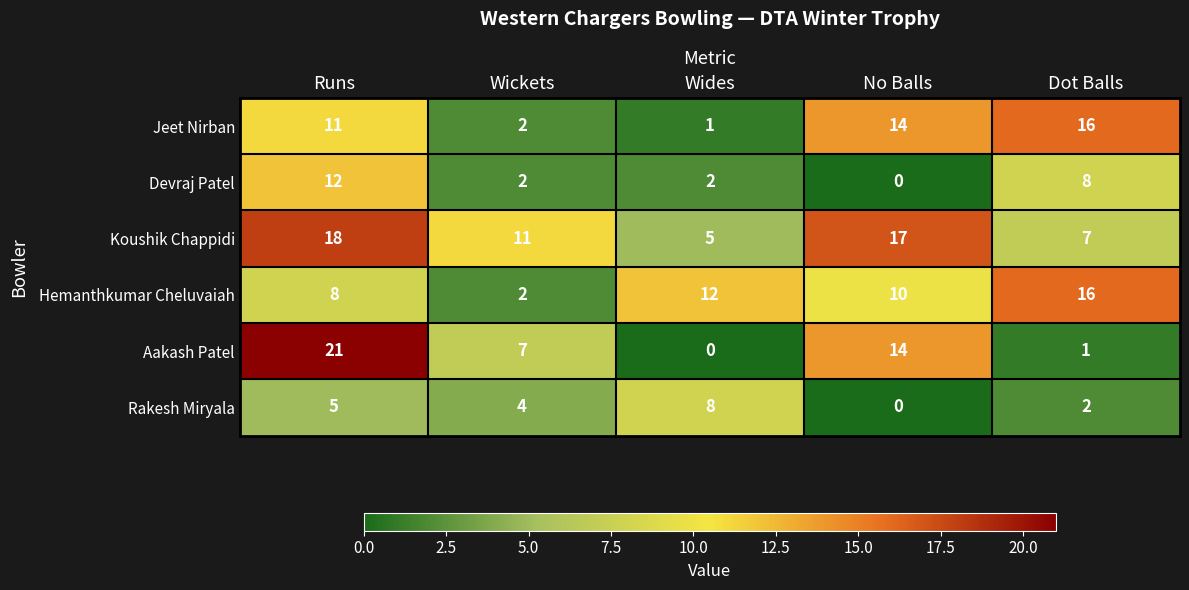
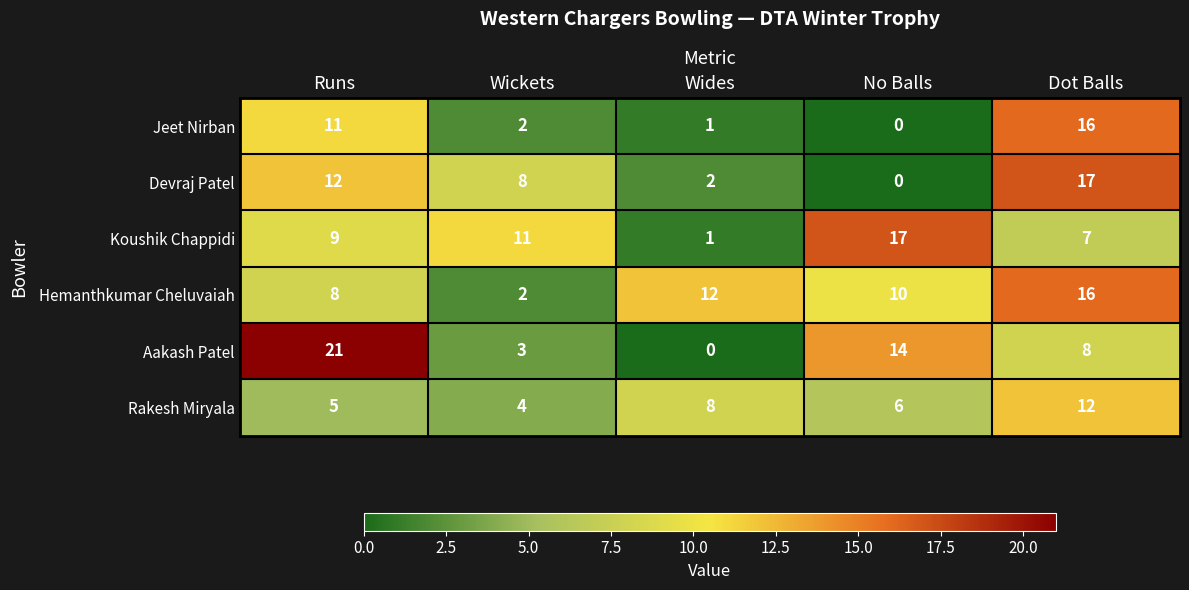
  {
    "Jeet Nirban": {
      "Runs": 11,
      "Wickets": 2,
      "Wides": 1,
-     "No Balls": 14,
+     "No Balls": 0,
      "Dot Balls": 16
    },
    "Devraj Patel": {
      "Runs": 12,
-     "Wickets": 2,
+     "Wickets": 8,
      "Wides": 2,
      "No Balls": 0,
-     "Dot Balls": 8
+     "Dot Balls": 17
    },
    "Koushik Chappidi": {
-     "Runs": 18,
+     "Runs": 9,
      "Wickets": 11,
-     "Wides": 5,
+     "Wides": 1,
      "No Balls": 17,
      "Dot Balls": 7
    },
    "Hemanthkumar Cheluvaiah": {
      "Runs": 8,
      "Wickets": 2,
      "Wides": 12,
      "No Balls": 10,
      "Dot Balls": 16
    },
    "Aakash Patel": {
      "Runs": 21,
-     "Wickets": 7,
+     "Wickets": 3,
      "Wides": 0,
      "No Balls": 14,
-     "Dot Balls": 1
+     "Dot Balls": 8
    },
    "Rakesh Miryala": {
      "Runs": 5,
      "Wickets": 4,
      "Wides": 8,
-     "No Balls": 0,
-     "Dot Balls": 2
+     "No Balls": 6,
+     "Dot Balls": 12
    }
  }
